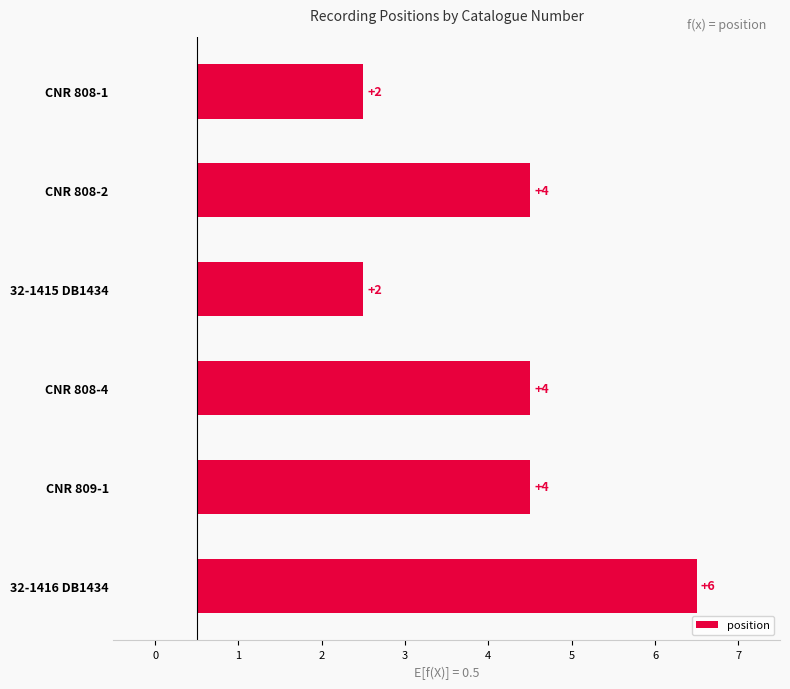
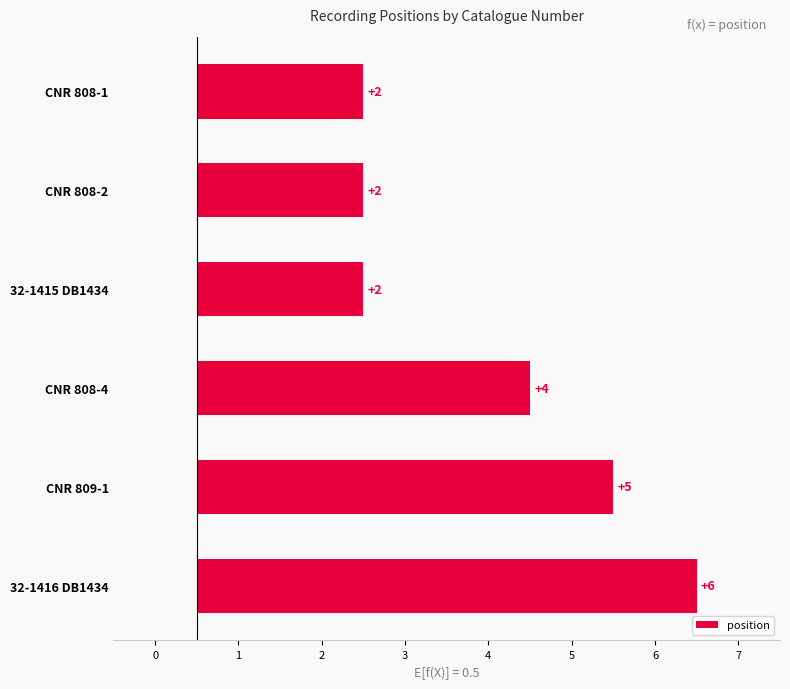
  {
    "CNR 808-1": "+2",
-   "CNR 808-2": "+4",
+   "CNR 808-2": "+2",
    "32-1415 DB1434": "+2",
    "CNR 808-4": "+4",
-   "CNR 809-1": "+4",
+   "CNR 809-1": "+5",
    "32-1416 DB1434": "+6"
  }
